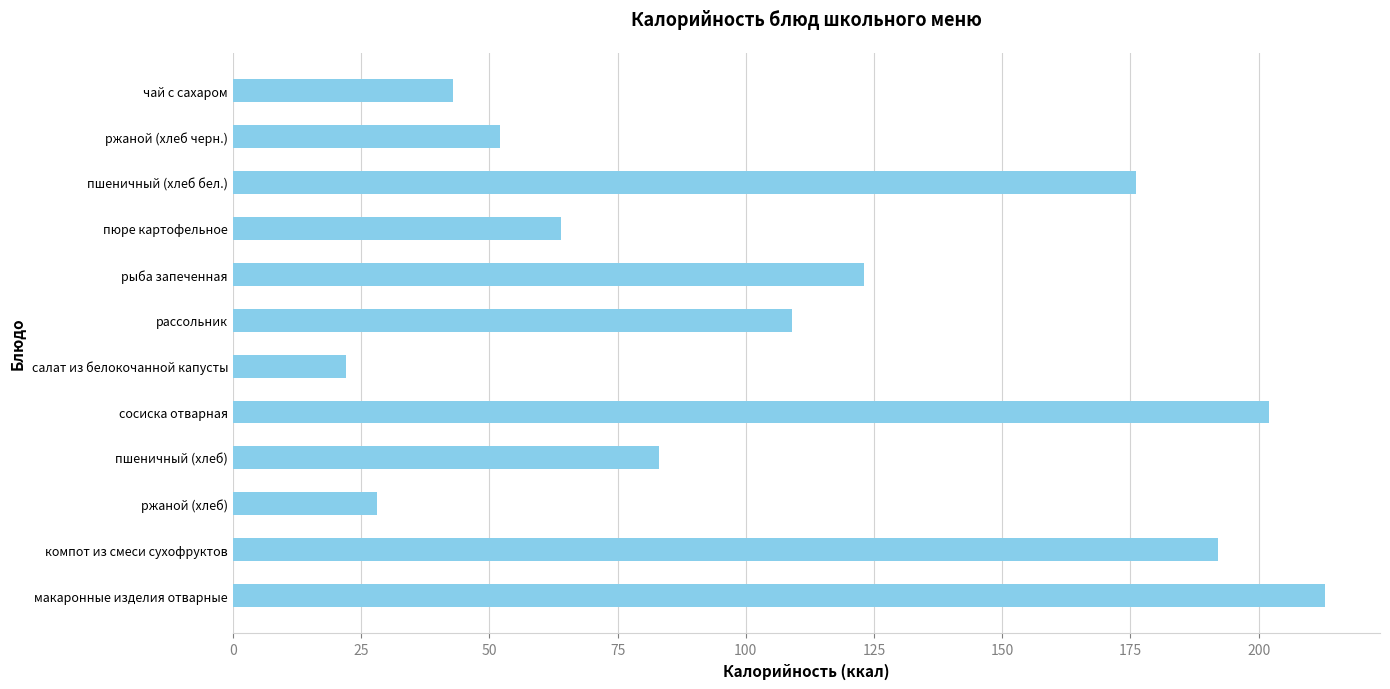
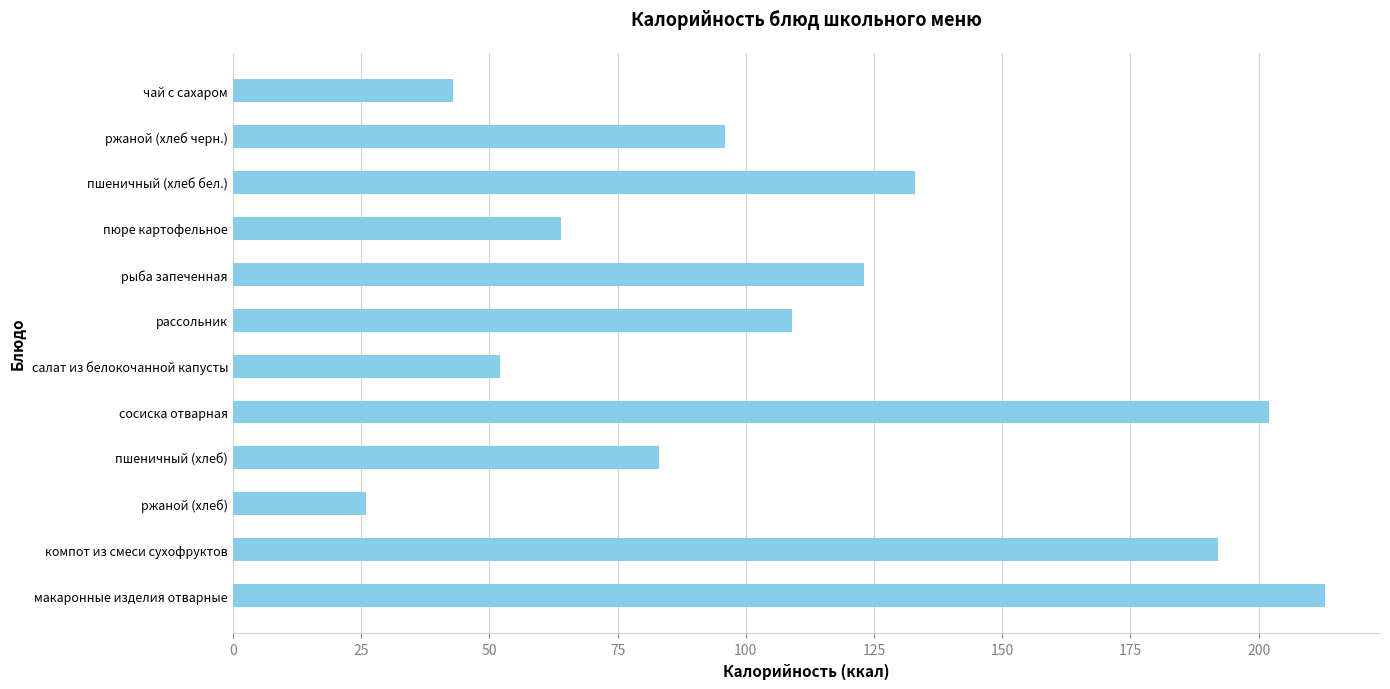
  {
    "чай с сахаром": 43,
-   "ржаной (хлеб черн.)": 52,
-   "пшеничный (хлеб бел.)": 176,
+   "ржаной (хлеб черн.)": 96,
+   "пшеничный (хлеб бел.)": 133,
    "пюре картофельное": 64,
    "рыба запеченная": 123,
    "рассольник": 109,
-   "салат из белокочанной капусты": 22,
+   "салат из белокочанной капусты": 52,
    "сосиска отварная": 202,
    "пшеничный (хлеб)": 83,
-   "ржаной (хлеб)": 28,
+   "ржаной (хлеб)": 26,
    "компот из смеси сухофруктов": 192,
    "макаронные изделия отварные": 213
  }
